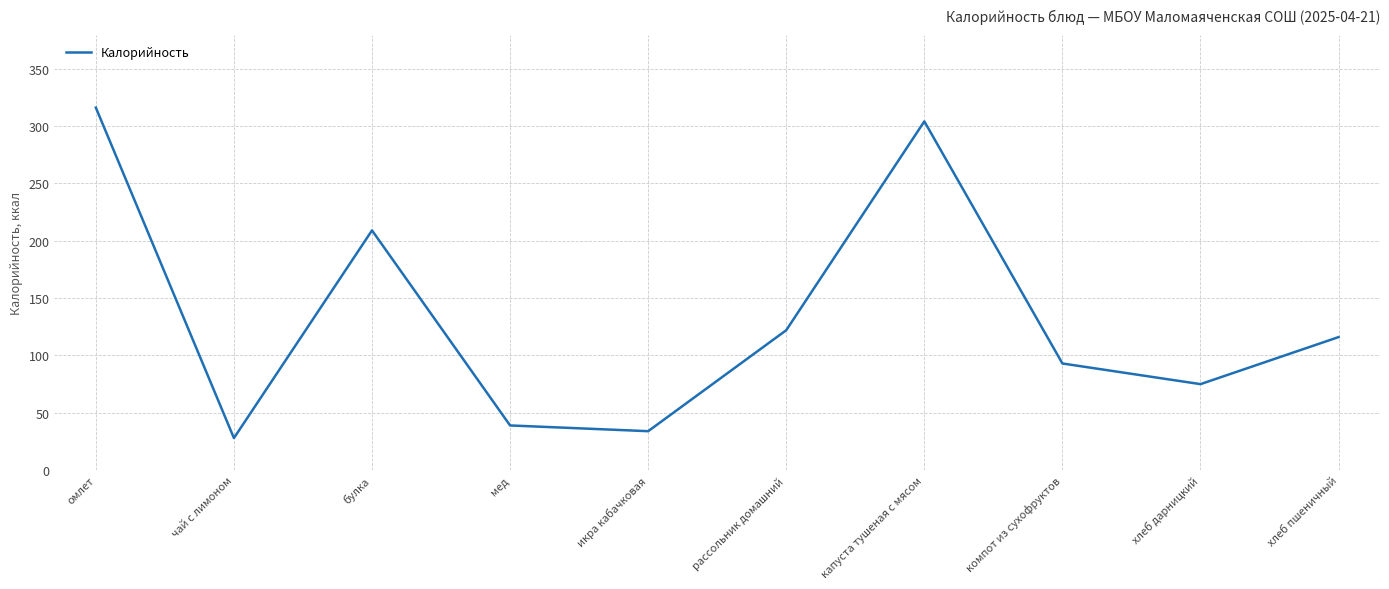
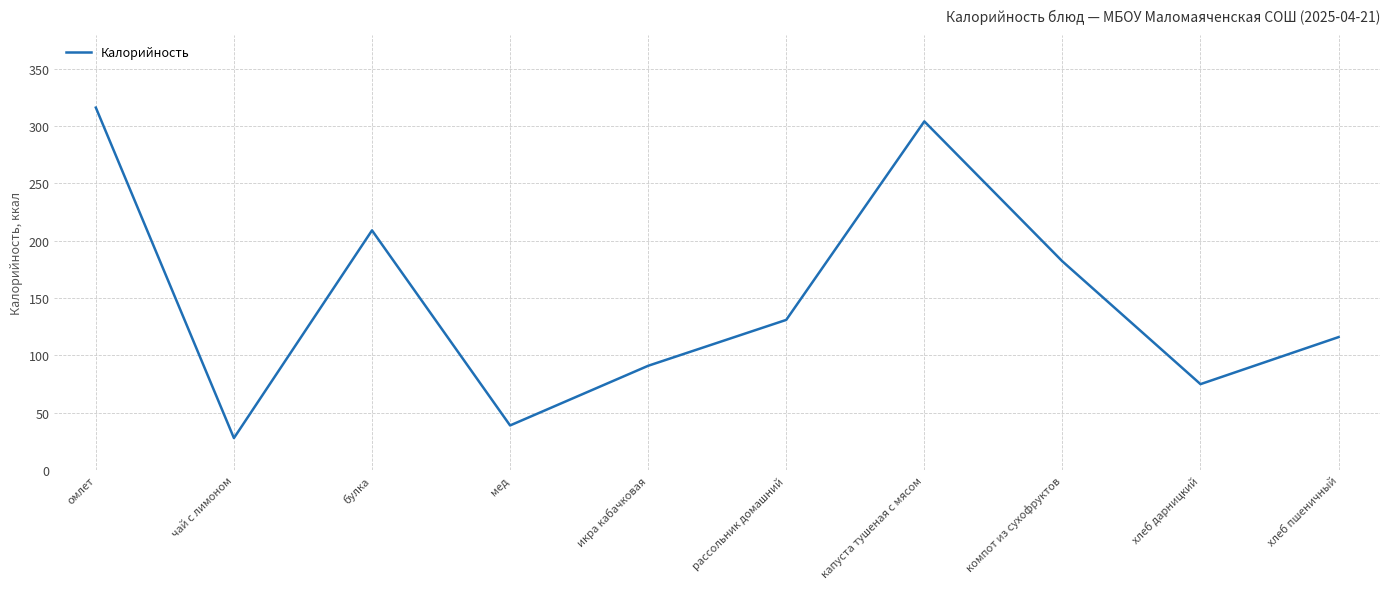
  {
    "омлет": 316,
    "чай с лимоном": 28,
    "булка": 209,
    "мед": 39,
-   "икра кабачковая": 34,
-   "рассольник домашний": 122,
+   "икра кабачковая": 91,
+   "рассольник домашний": 131,
    "капуста тушеная с мясом": 304,
-   "компот из сухофруктов": 93,
+   "компот из сухофруктов": 182,
    "хлеб дарницкий": 75,
    "хлеб пшеничный": 116
  }
